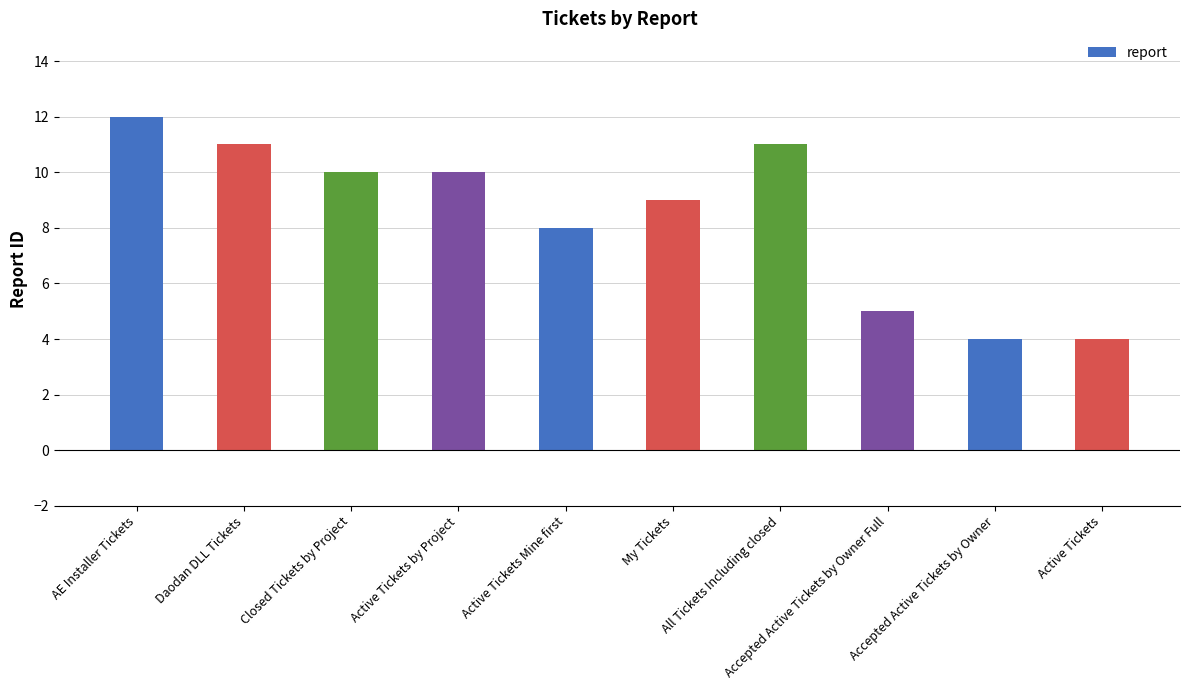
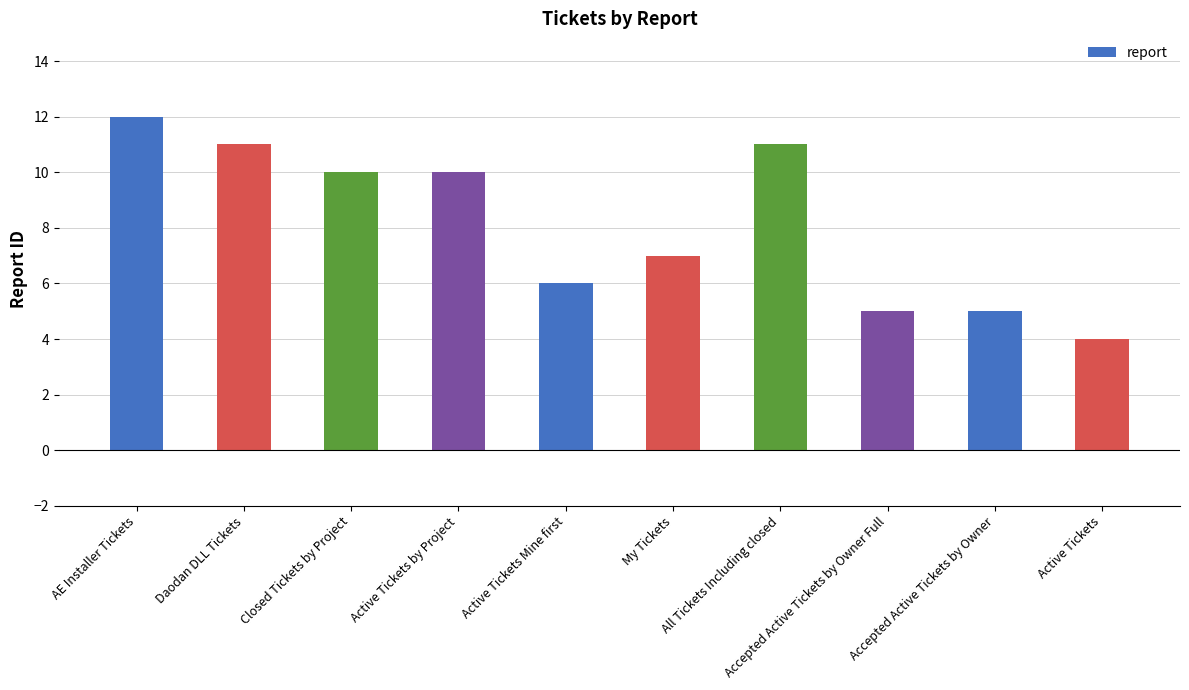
  {
    "AE Installer Tickets": 12,
    "Daodan DLL Tickets": 11,
    "Closed Tickets by Project": 10,
    "Active Tickets by Project": 10,
-   "Active Tickets Mine first": 8,
-   "My Tickets": 9,
+   "Active Tickets Mine first": 6,
+   "My Tickets": 7,
    "All Tickets Including closed": 11,
    "Accepted Active Tickets by Owner Full": 5,
-   "Accepted Active Tickets by Owner": 4,
+   "Accepted Active Tickets by Owner": 5,
    "Active Tickets": 4
  }
